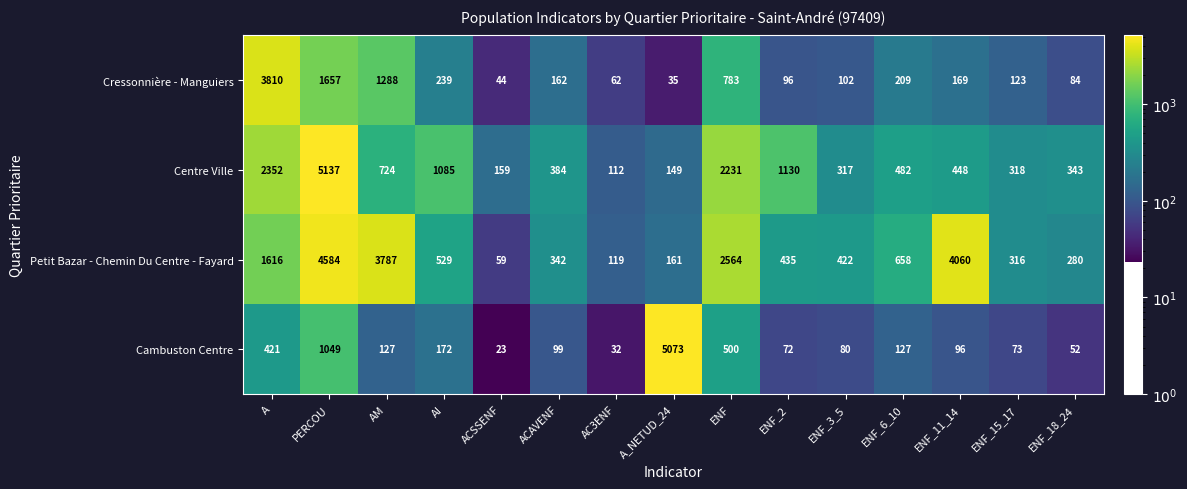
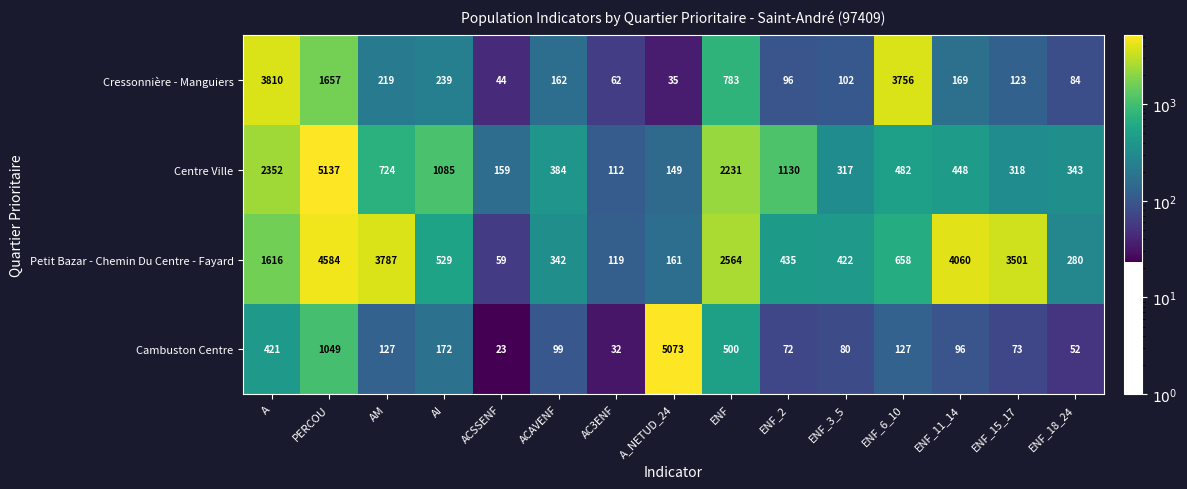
  {
    "Cressonnière - Manguiers": {
      "A": 3810,
      "PERCOU": 1657,
-     "AM": 1288,
+     "AM": 219,
      "AI": 239,
      "ACSSENF": 44,
      "ACAVENF": 162,
      "AC3ENF": 62,
      "A_NETUD_24": 35,
      "ENF": 783,
      "ENF_2": 96,
      "ENF_3_5": 102,
-     "ENF_6_10": 209,
+     "ENF_6_10": 3756,
      "ENF_11_14": 169,
      "ENF_15_17": 123,
      "ENF_18_24": 84
    },
    "Centre Ville": {
      "A": 2352,
      "PERCOU": 5137,
      "AM": 724,
      "AI": 1085,
      "ACSSENF": 159,
      "ACAVENF": 384,
      "AC3ENF": 112,
      "A_NETUD_24": 149,
      "ENF": 2231,
      "ENF_2": 1130,
      "ENF_3_5": 317,
      "ENF_6_10": 482,
      "ENF_11_14": 448,
      "ENF_15_17": 318,
      "ENF_18_24": 343
    },
    "Petit Bazar - Chemin Du Centre - Fayard": {
      "A": 1616,
      "PERCOU": 4584,
      "AM": 3787,
      "AI": 529,
      "ACSSENF": 59,
      "ACAVENF": 342,
      "AC3ENF": 119,
      "A_NETUD_24": 161,
      "ENF": 2564,
      "ENF_2": 435,
      "ENF_3_5": 422,
      "ENF_6_10": 658,
      "ENF_11_14": 4060,
-     "ENF_15_17": 316,
+     "ENF_15_17": 3501,
      "ENF_18_24": 280
    },
    "Cambuston Centre": {
      "A": 421,
      "PERCOU": 1049,
      "AM": 127,
      "AI": 172,
      "ACSSENF": 23,
      "ACAVENF": 99,
      "AC3ENF": 32,
      "A_NETUD_24": 5073,
      "ENF": 500,
      "ENF_2": 72,
      "ENF_3_5": 80,
      "ENF_6_10": 127,
      "ENF_11_14": 96,
      "ENF_15_17": 73,
      "ENF_18_24": 52
    }
  }
